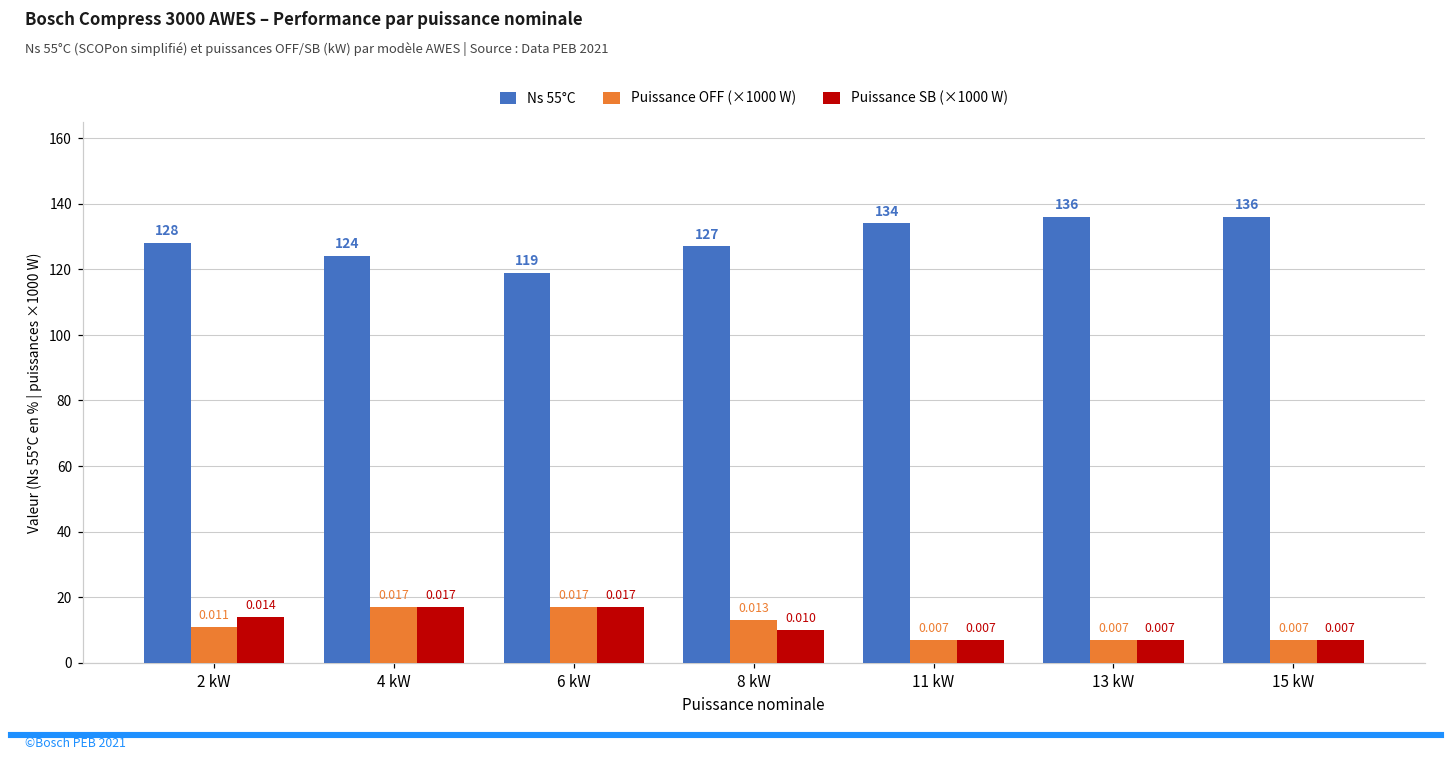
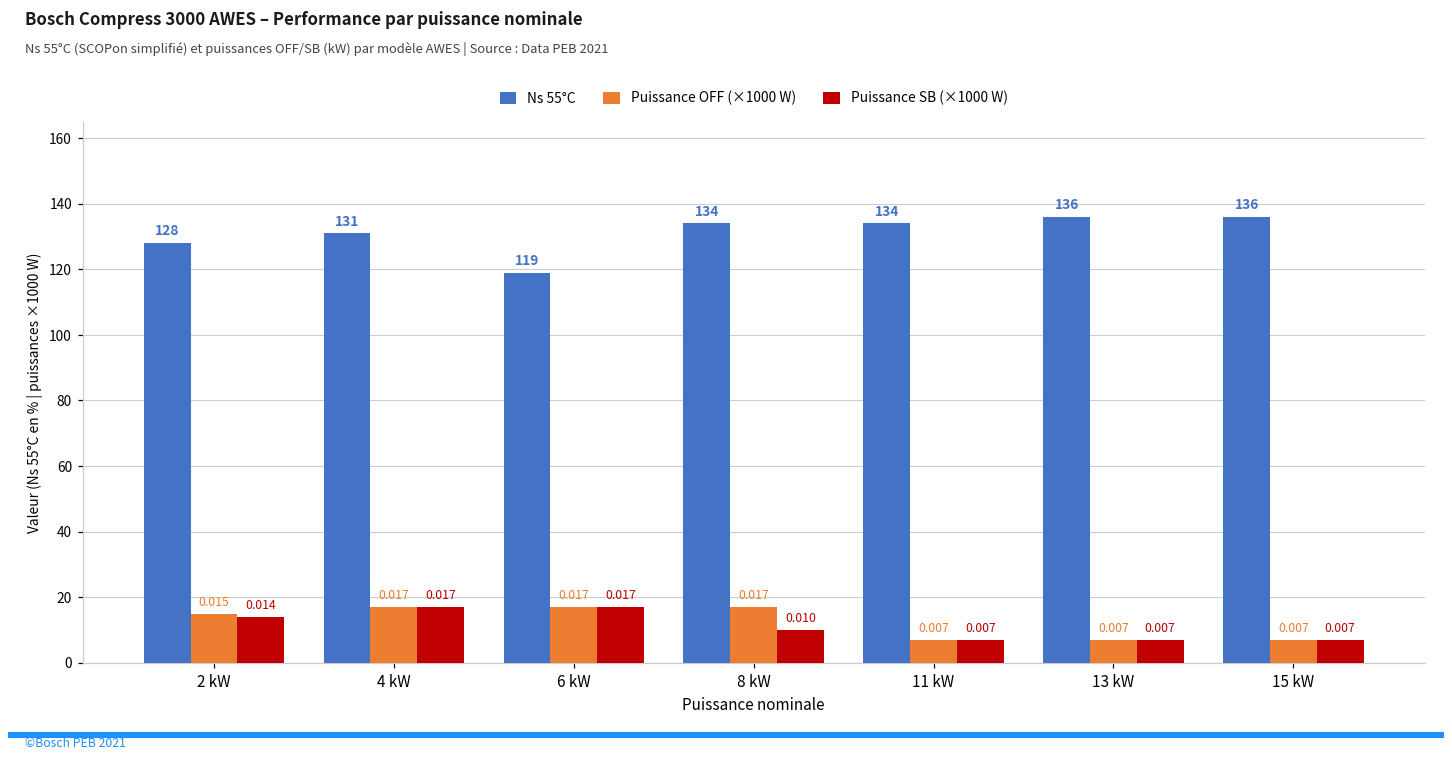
  {
    "Ns 55°C": {
      "2 kW": 128,
-     "4 kW": 124,
+     "4 kW": 131,
      "6 kW": 119,
-     "8 kW": 127,
+     "8 kW": 134,
      "11 kW": 134,
      "13 kW": 136,
      "15 kW": 136
    },
    "Puissance OFF (×1000 W)": {
-     "2 kW": 0.011,
-     "8 kW": 0.013
+     "2 kW": 0.015,
+     "8 kW": 0.017
    }
  }
